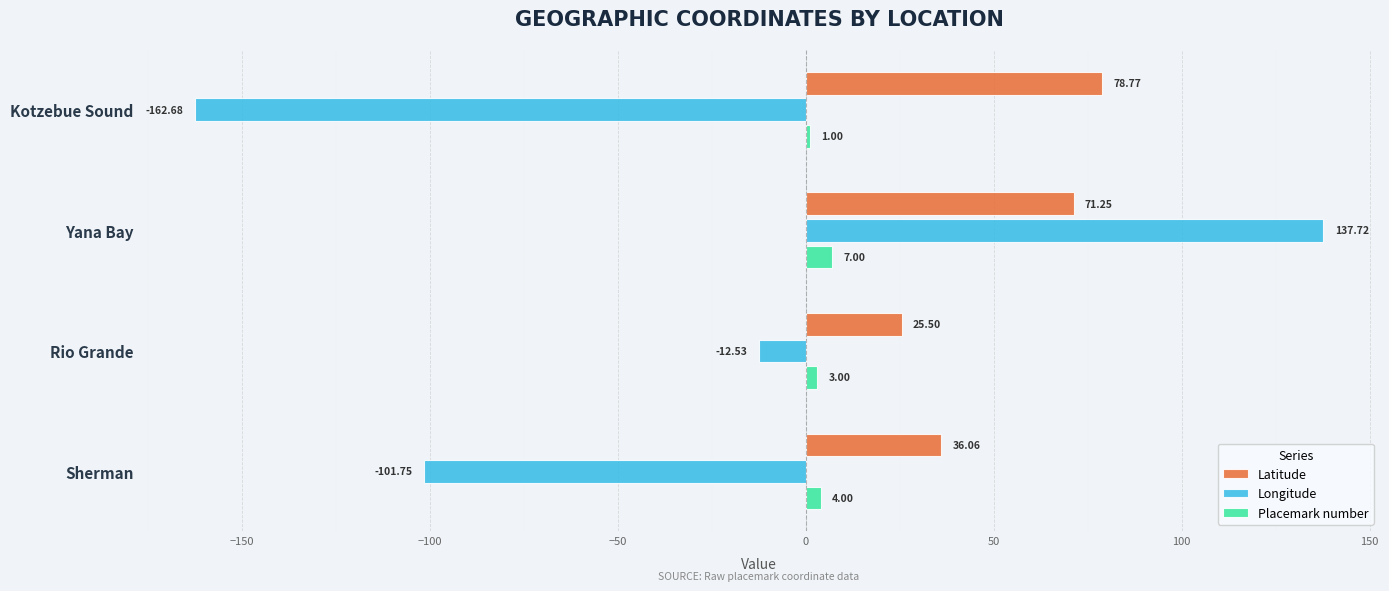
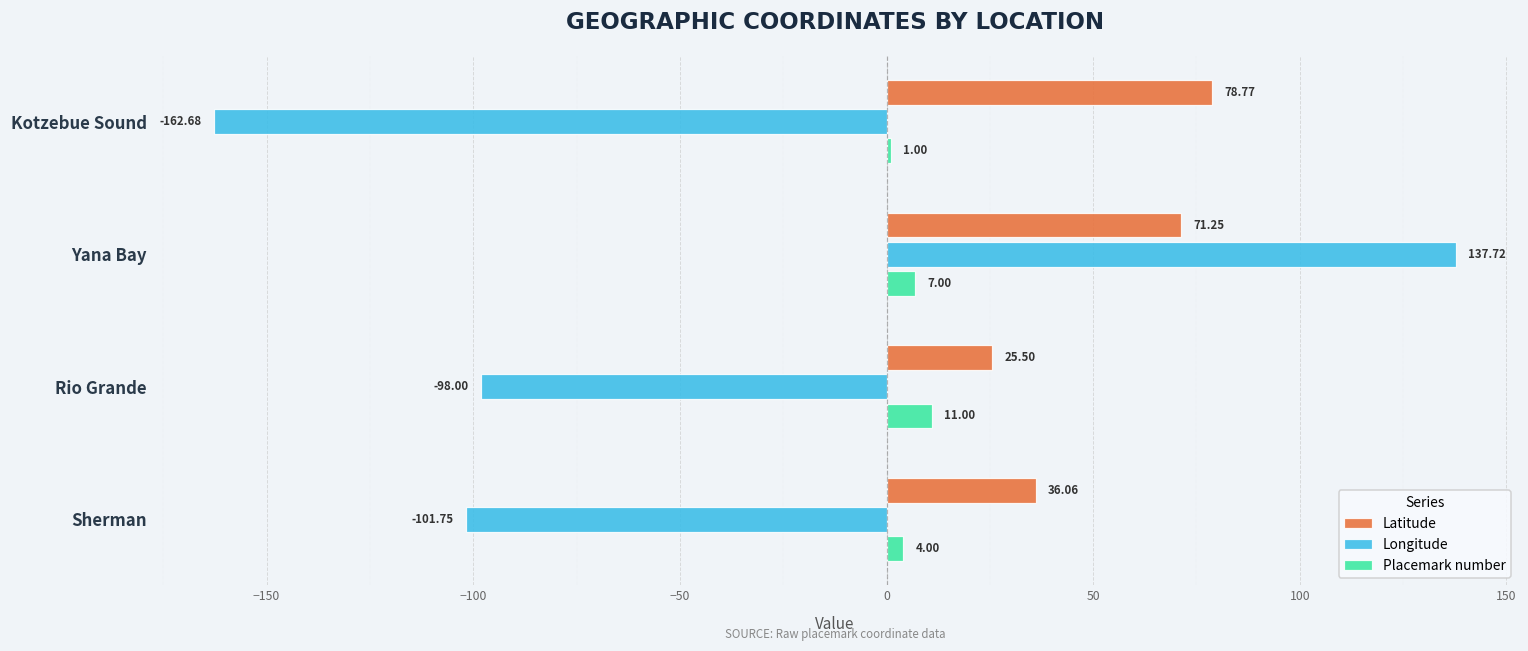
  {
    "Latitude": {
      "Kotzebue Sound": 78.77,
      "Yana Bay": 71.25,
      "Rio Grande": 25.50,
      "Sherman": 36.06
    },
    "Longitude": {
      "Kotzebue Sound": -162.68,
      "Yana Bay": 137.72,
-     "Rio Grande": -12.53,
+     "Rio Grande": -98.00,
      "Sherman": -101.75
    },
    "Placemark number": {
      "Kotzebue Sound": 1.00,
      "Yana Bay": 7.00,
-     "Rio Grande": 3.00,
+     "Rio Grande": 11.00,
      "Sherman": 4.00
    }
  }
